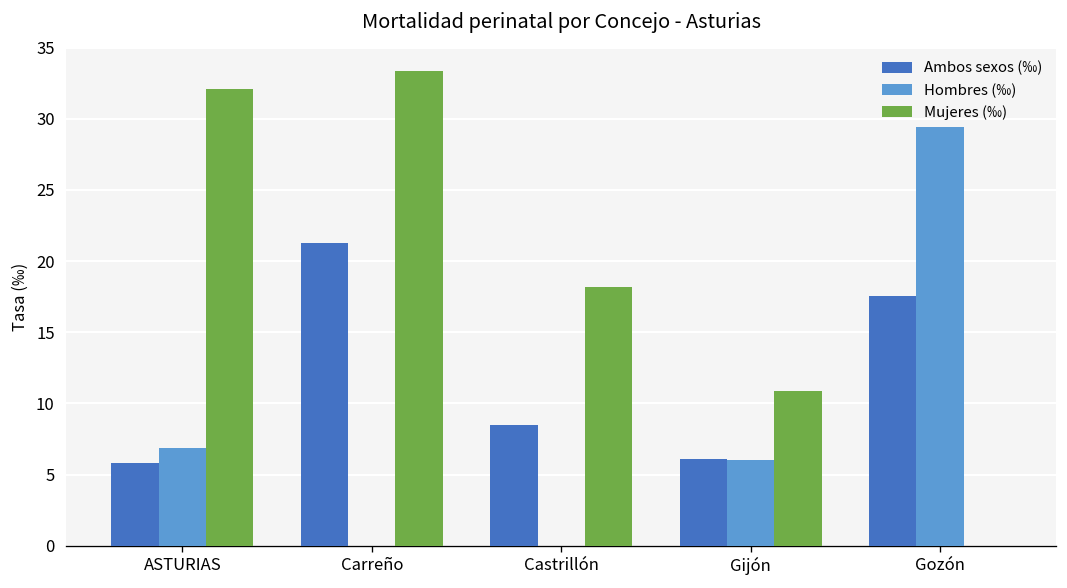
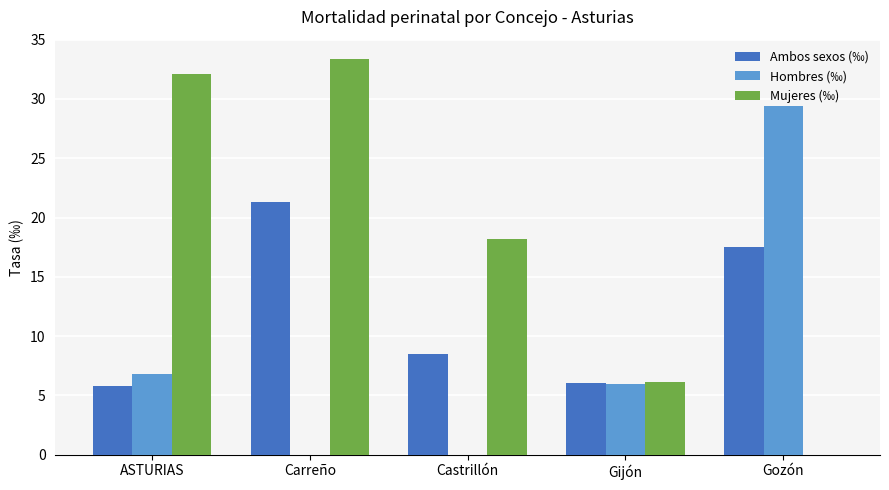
  {
    "Mujeres (‰)": {
      "ASTURIAS": 32.1,
      "Carreño": 33.3,
      "Castrillón": 18.2,
-     "Gijón": 10.8,
+     "Gijón": 6.2,
      "Gozón": 0.0
    }
  }
